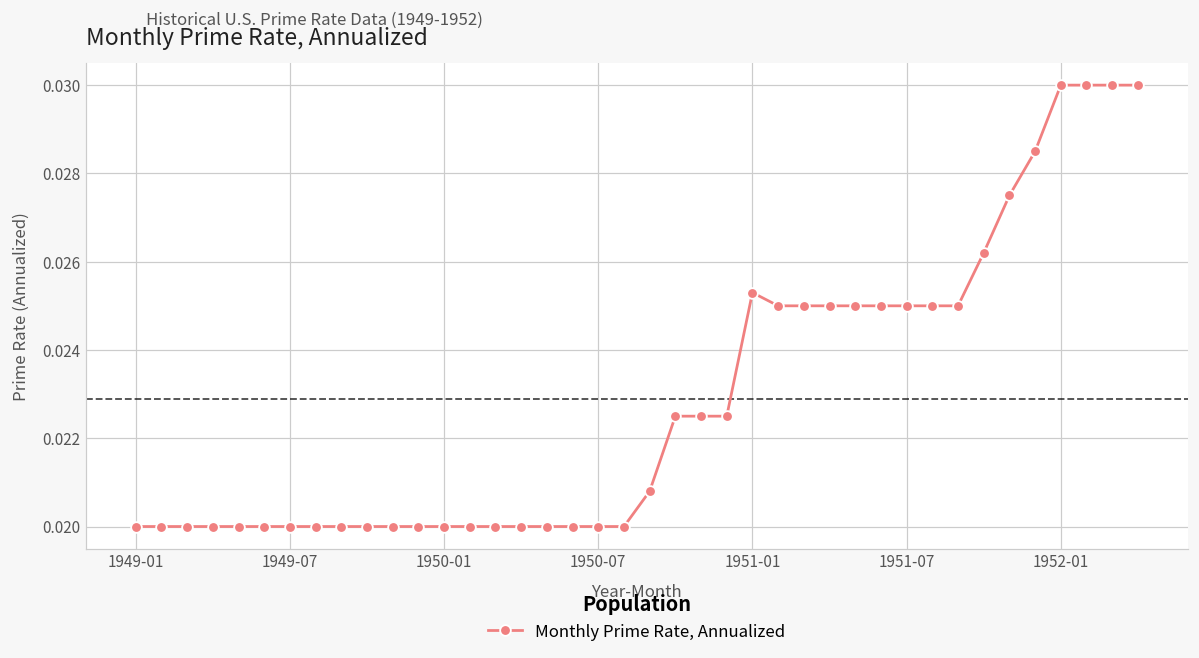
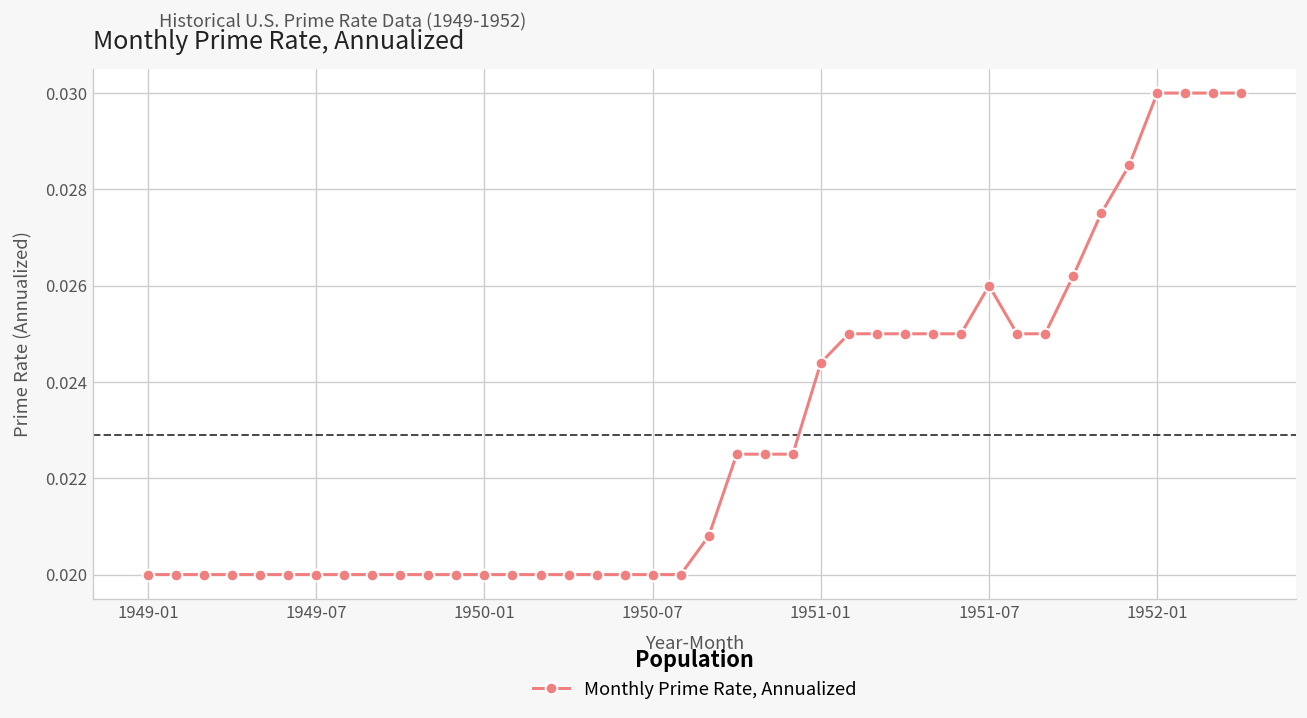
  {
    "1949-01": 0.0200,
    "1949-07": 0.0200,
    "1950-01": 0.0200,
    "1950-07": 0.0200,
-   "1951-01": 0.0253,
-   "1951-07": 0.025,
+   "1951-01": 0.0244,
+   "1951-07": 0.026,
    "1952-01": 0.0300
  }
